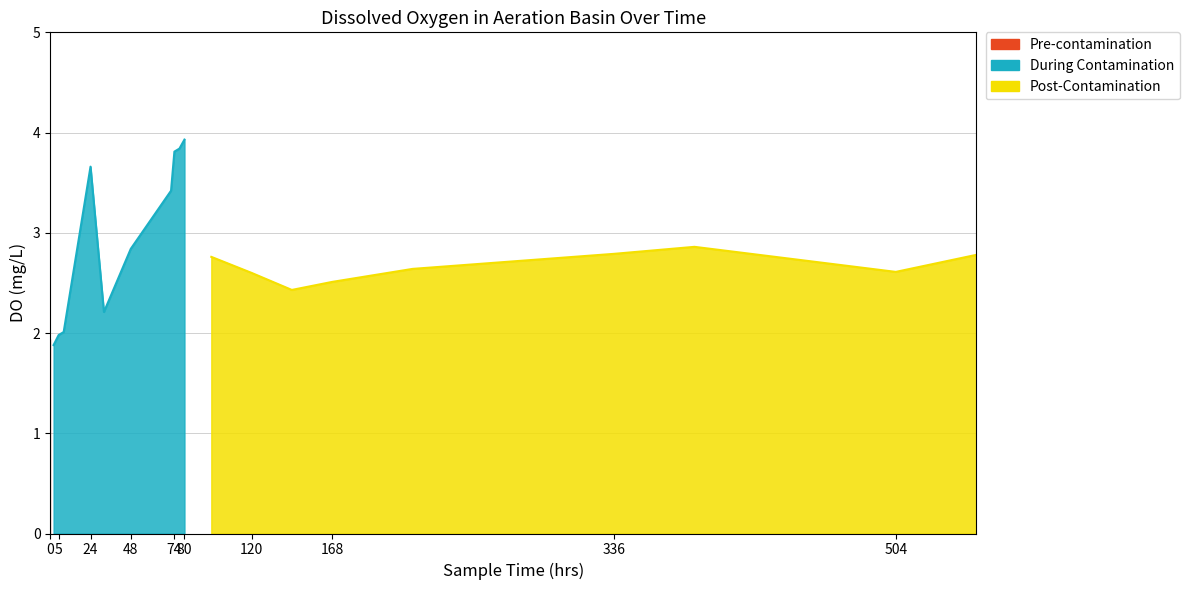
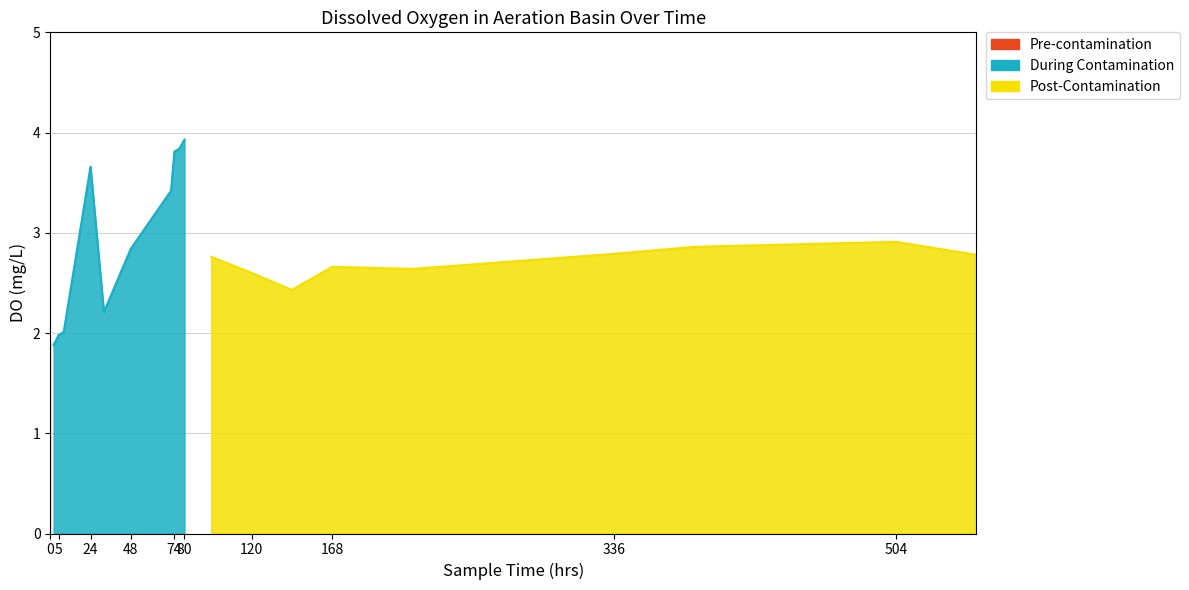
  {
    "During Contamination": {
      "5": 1.98,
      "24": 3.66,
      "48": 2.84
    },
    "Post-Contamination": {
      "120": 2.60,
-     "168": 2.51,
+     "168": 2.66,
      "336": 2.79,
-     "504": 2.61
+     "504": 2.91
    }
  }
